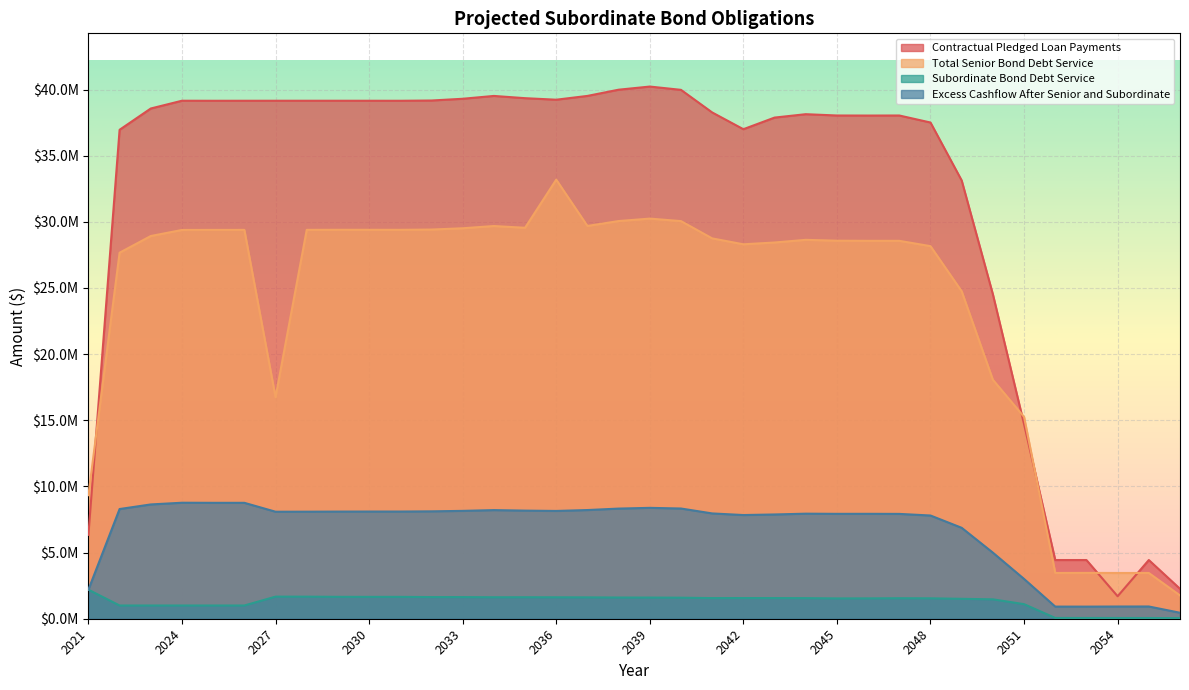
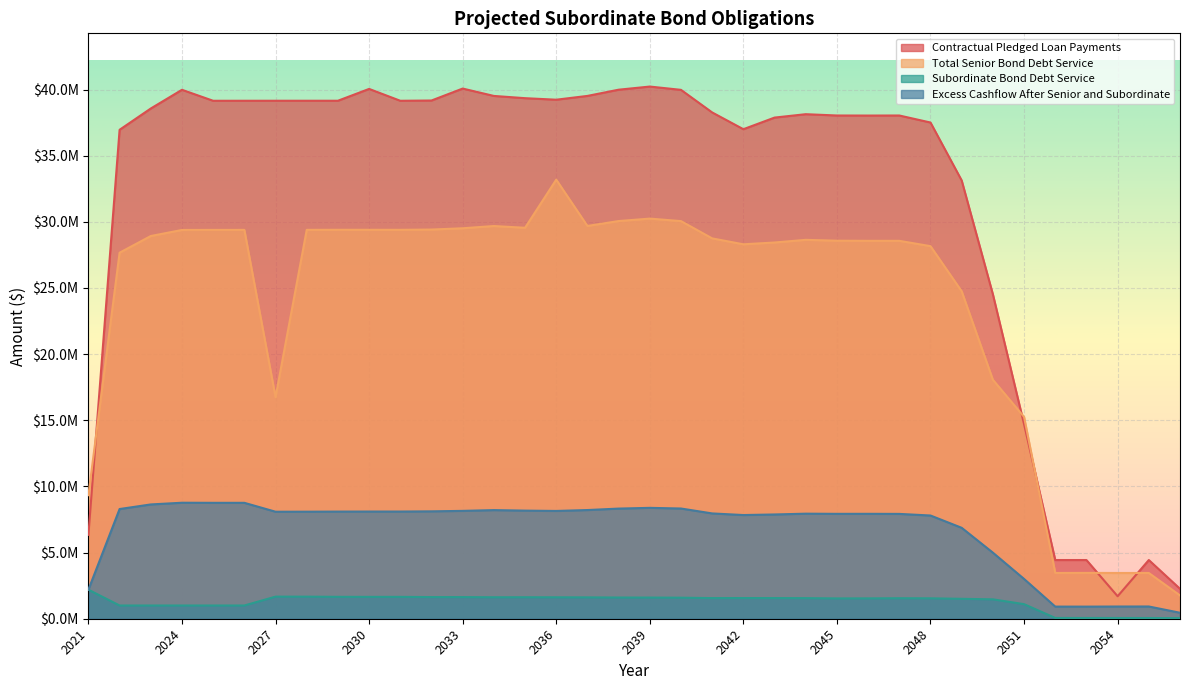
  {
    "Contractual Pledged Loan Payments": {
      "2021": "$6300000",
-     "2024": "$39200000",
+     "2024": "$40000000",
      "2027": "$39200000",
-     "2030": "$39200000",
-     "2033": "$39300000",
+     "2030": "$40000000",
+     "2033": "$40100000",
      "2036": "$39200000",
      "2039": "$40200000",
      "2042": "$37000000",
      "2045": "$38000000",
      "2048": "$37500000",
      "2051": "$14700000",
      "2054": "$1700000"
    },
    "Total Senior Bond Debt Service": {
      "2021": "$9300000",
      "2024": "$29400000",
      "2027": "$16700000",
      "2030": "$29400000",
      "2033": "$29500000",
      "2036": "$33200000",
      "2039": "$30200000",
      "2042": "$28300000",
      "2045": "$28600000",
      "2048": "$28200000",
      "2051": "$15300000",
      "2054": "$3500000"
    }
  }
